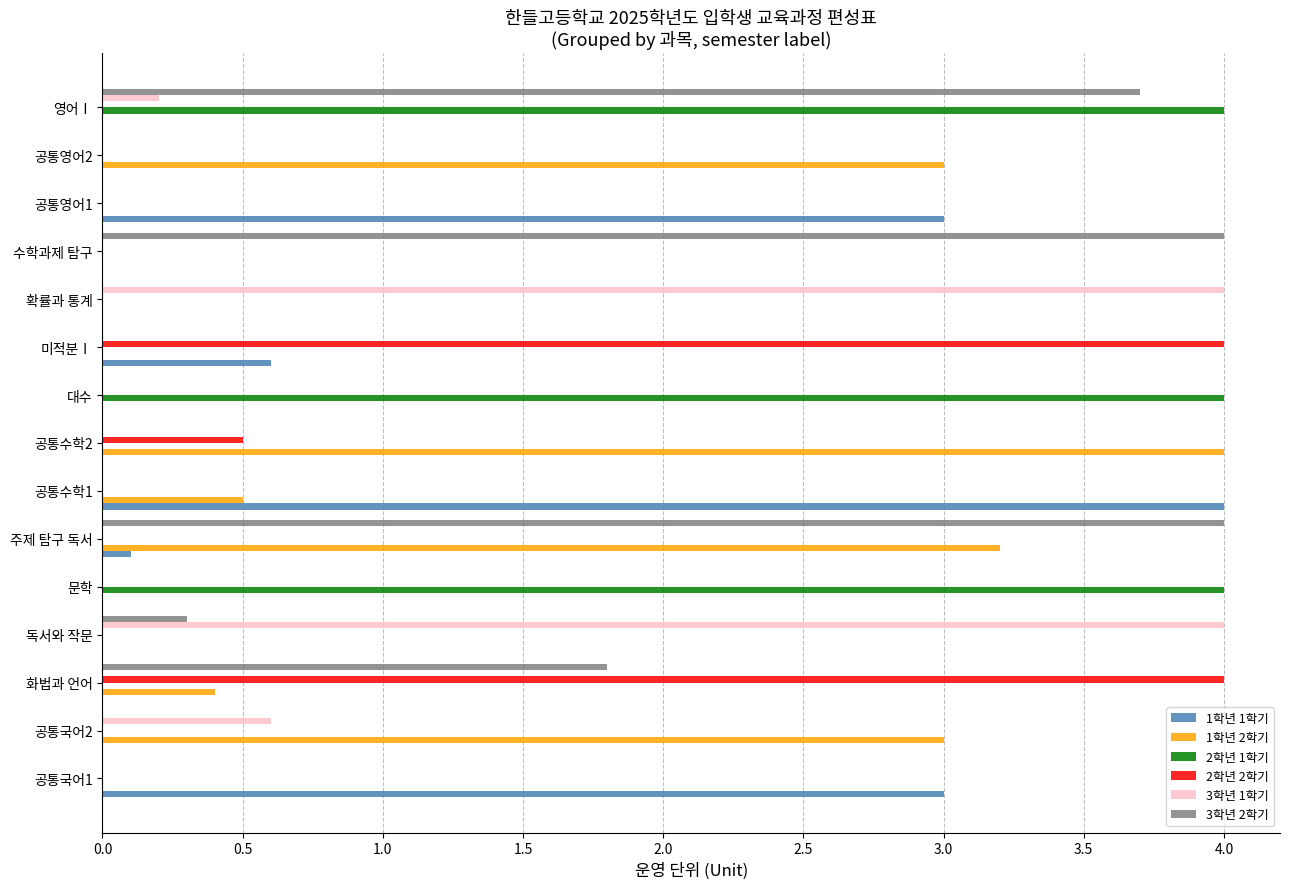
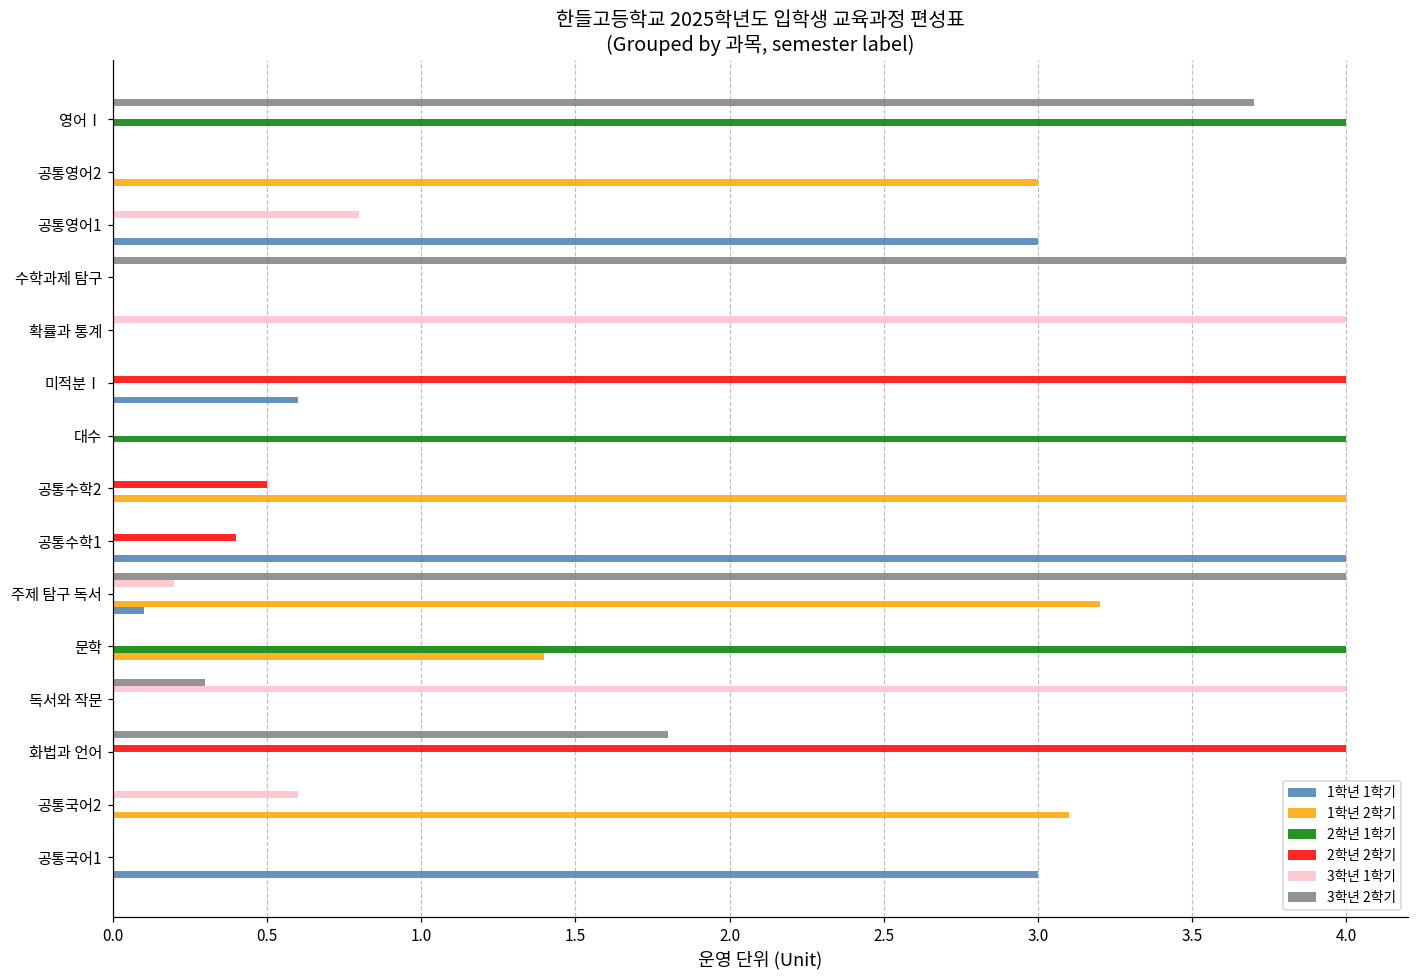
  {
    "1학년 1학기": {
      "영어Ⅰ": 0.0,
      "공통영어2": 0.0,
      "공통영어1": 3.0,
      "수학과제 탐구": 0.0,
      "확률과 통계": 0.0,
      "미적분Ⅰ": 0.6,
      "대수": 0.0,
      "공통수학2": 0.0,
      "공통수학1": 4.0,
      "주제 탐구 독서": 0.1,
      "문학": 0.0,
      "독서와 작문": 0.0,
      "화법과 언어": 0.0,
      "공통국어2": 0.0,
      "공통국어1": 3.0
    },
    "1학년 2학기": {
      "영어Ⅰ": 0.0,
      "공통영어2": 3.0,
      "공통영어1": 0.0,
      "수학과제 탐구": 0.0,
      "확률과 통계": 0.0,
      "미적분Ⅰ": 0.0,
      "대수": 0.0,
      "공통수학2": 4.0,
-     "공통수학1": 0.5,
+     "공통수학1": 0.0,
      "주제 탐구 독서": 3.2,
-     "문학": 0.0,
+     "문학": 1.4,
      "독서와 작문": 0.0,
-     "화법과 언어": 0.4,
-     "공통국어2": 3.0,
+     "화법과 언어": 0.0,
+     "공통국어2": 3.1,
      "공통국어1": 0.0
    },
    "2학년 1학기": {
      "영어Ⅰ": 4.0,
      "공통영어2": 0.0,
      "공통영어1": 0.0,
      "수학과제 탐구": 0.0,
      "확률과 통계": 0.0,
      "미적분Ⅰ": 0.0,
      "대수": 4.0,
      "공통수학2": 0.0,
      "공통수학1": 0.0,
      "주제 탐구 독서": 0.0,
      "문학": 4.0,
      "독서와 작문": 0.0,
      "화법과 언어": 0.0,
      "공통국어2": 0.0,
      "공통국어1": 0.0
    },
    "2학년 2학기": {
      "영어Ⅰ": 0.0,
      "공통영어2": 0.0,
      "공통영어1": 0.0,
      "수학과제 탐구": 0.0,
      "확률과 통계": 0.0,
      "미적분Ⅰ": 4.0,
      "대수": 0.0,
      "공통수학2": 0.5,
-     "공통수학1": 0.0,
+     "공통수학1": 0.4,
      "주제 탐구 독서": 0.0,
      "문학": 0.0,
      "독서와 작문": 0.0,
      "화법과 언어": 4.0,
      "공통국어2": 0.0,
      "공통국어1": 0.0
    },
    "3학년 1학기": {
-     "영어Ⅰ": 0.2,
+     "영어Ⅰ": 0.0,
      "공통영어2": 0.0,
-     "공통영어1": 0.0,
+     "공통영어1": 0.8,
      "수학과제 탐구": 0.0,
      "확률과 통계": 4.0,
      "미적분Ⅰ": 0.0,
      "대수": 0.0,
      "공통수학2": 0.0,
      "공통수학1": 0.0,
-     "주제 탐구 독서": 0.0,
+     "주제 탐구 독서": 0.2,
      "문학": 0.0,
      "독서와 작문": 4.0,
      "화법과 언어": 0.0,
      "공통국어2": 0.6,
      "공통국어1": 0.0
    },
    "3학년 2학기": {
      "영어Ⅰ": 3.7,
      "공통영어2": 0.0,
      "공통영어1": 0.0,
      "수학과제 탐구": 4.0,
      "확률과 통계": 0.0,
      "미적분Ⅰ": 0.0,
      "대수": 0.0,
      "공통수학2": 0.0,
      "공통수학1": 0.0,
      "주제 탐구 독서": 4.0,
      "문학": 0.0,
      "독서와 작문": 0.3,
      "화법과 언어": 1.8,
      "공통국어2": 0.0,
      "공통국어1": 0.0
    }
  }
